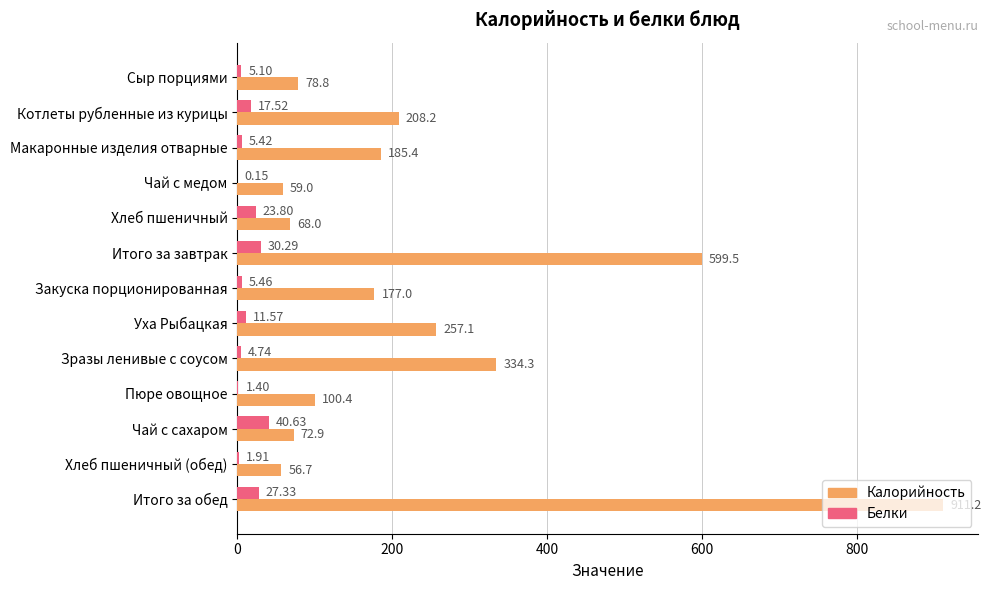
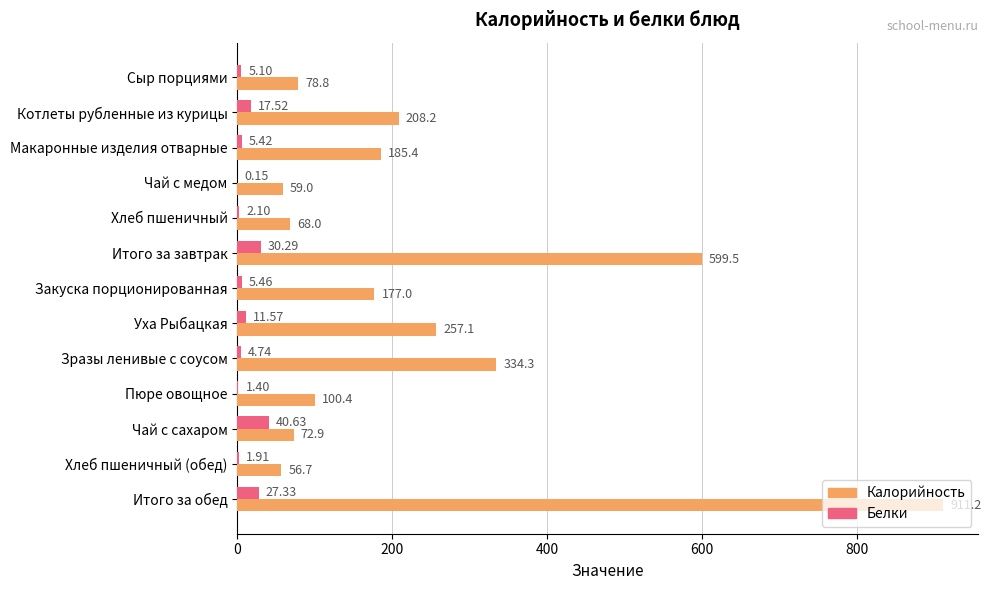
  {
    "Калорийность": {
      "Сыр порциями": 78.8,
      "Котлеты рубленные из курицы": 208.2,
      "Макаронные изделия отварные": 185.4,
      "Чай с медом": 59.0,
      "Хлеб пшеничный": 68.0,
      "Итого за завтрак": 599.5,
      "Закуска порционированная": 177.0,
      "Уха Рыбацкая": 257.1,
      "Зразы ленивые с соусом": 334.3,
      "Пюре овощное": 100.4,
      "Чай с сахаром": 72.9,
      "Хлеб пшеничный (обед)": 56.7
    },
    "Белки": {
      "Сыр порциями": 5.10,
      "Котлеты рубленные из курицы": 17.52,
      "Макаронные изделия отварные": 5.42,
      "Чай с медом": 0.15,
-     "Хлеб пшеничный": 23.80,
+     "Хлеб пшеничный": 2.10,
      "Итого за завтрак": 30.29,
      "Закуска порционированная": 5.46,
      "Уха Рыбацкая": 11.57,
      "Зразы ленивые с соусом": 4.74,
      "Пюре овощное": 1.40,
      "Чай с сахаром": 40.63,
      "Хлеб пшеничный (обед)": 1.91,
      "Итого за обед": 27.33
    }
  }
